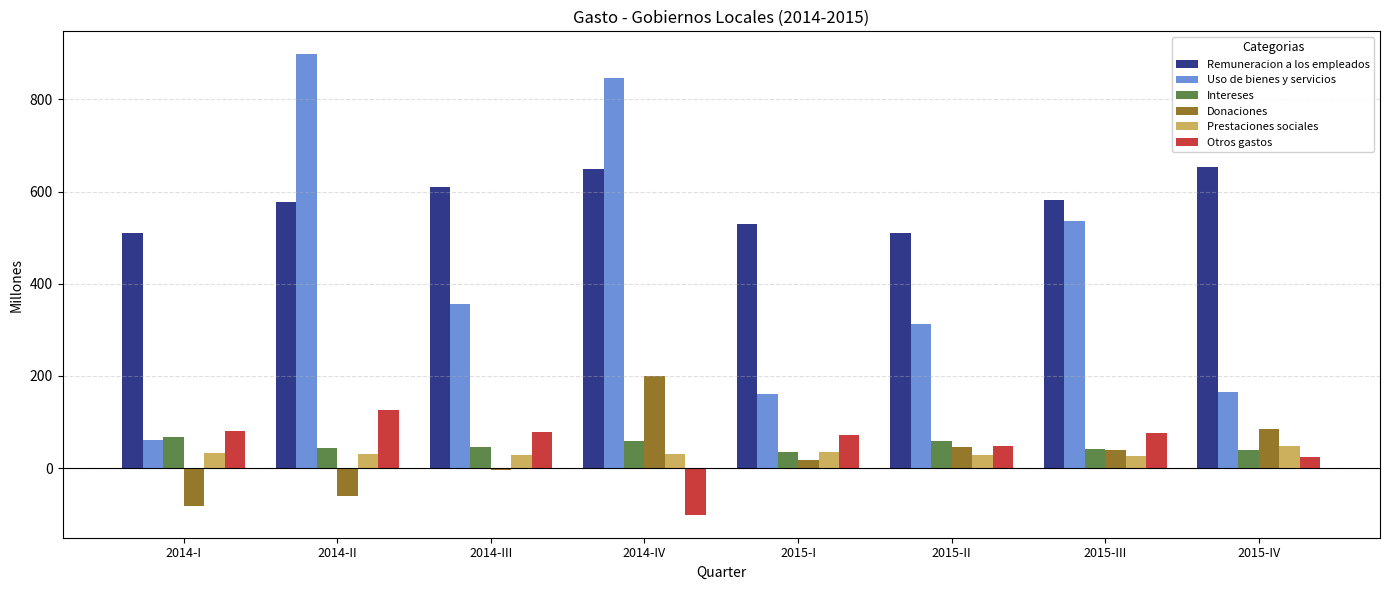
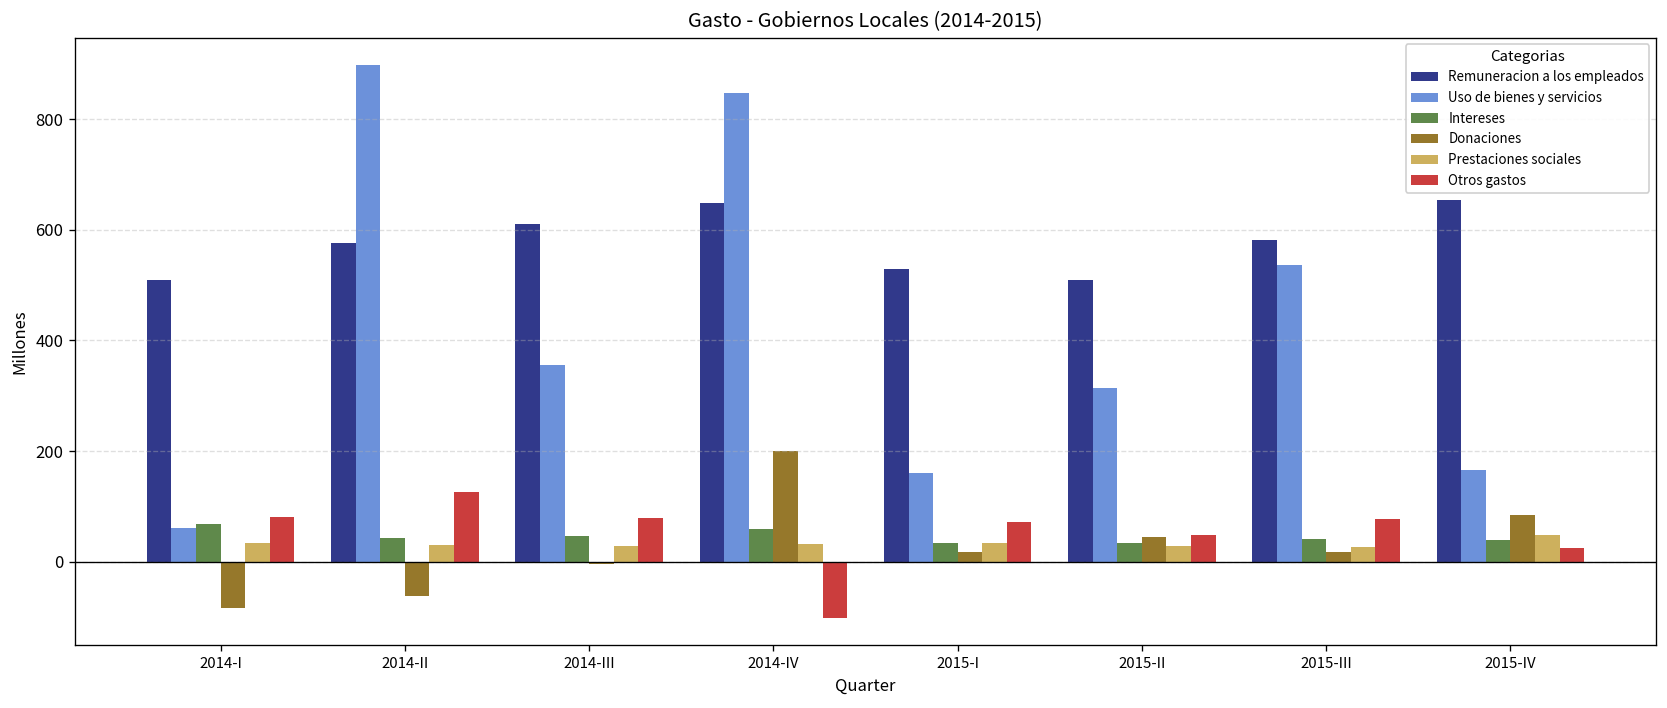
  {
    "Remuneracion a los empleados": {
      "2014-I": 510,
      "2014-II": 580,
      "2014-III": 610,
      "2014-IV": 650,
      "2015-I": 530,
      "2015-II": 510,
      "2015-III": 580,
      "2015-IV": 650
    },
    "Uso de bienes y servicios": {
      "2014-I": 60,
      "2014-II": 900,
      "2014-III": 360,
      "2014-IV": 850,
      "2015-I": 160,
      "2015-II": 310,
      "2015-III": 540,
      "2015-IV": 170
    },
    "Intereses": {
      "2014-I": 70,
      "2014-II": 40,
      "2014-III": 50,
      "2014-IV": 60,
      "2015-I": 30,
-     "2015-II": 60,
+     "2015-II": 30,
      "2015-III": 40,
      "2015-IV": 40
    },
    "Donaciones": {
      "2014-I": -80,
      "2014-II": -60,
      "2014-IV": 200,
      "2015-I": 20,
      "2015-II": 40,
-     "2015-III": 40,
+     "2015-III": 20,
      "2015-IV": 80
    },
    "Prestaciones sociales": {
      "2014-I": 30,
      "2014-II": 30,
      "2014-III": 30,
      "2014-IV": 30,
      "2015-I": 30,
      "2015-II": 30,
      "2015-III": 30,
      "2015-IV": 50
    },
    "Otros gastos": {
      "2014-I": 80,
      "2014-II": 130,
      "2014-III": 80,
      "2014-IV": -100,
      "2015-I": 70,
      "2015-II": 50,
      "2015-III": 80,
      "2015-IV": 20
    }
  }
